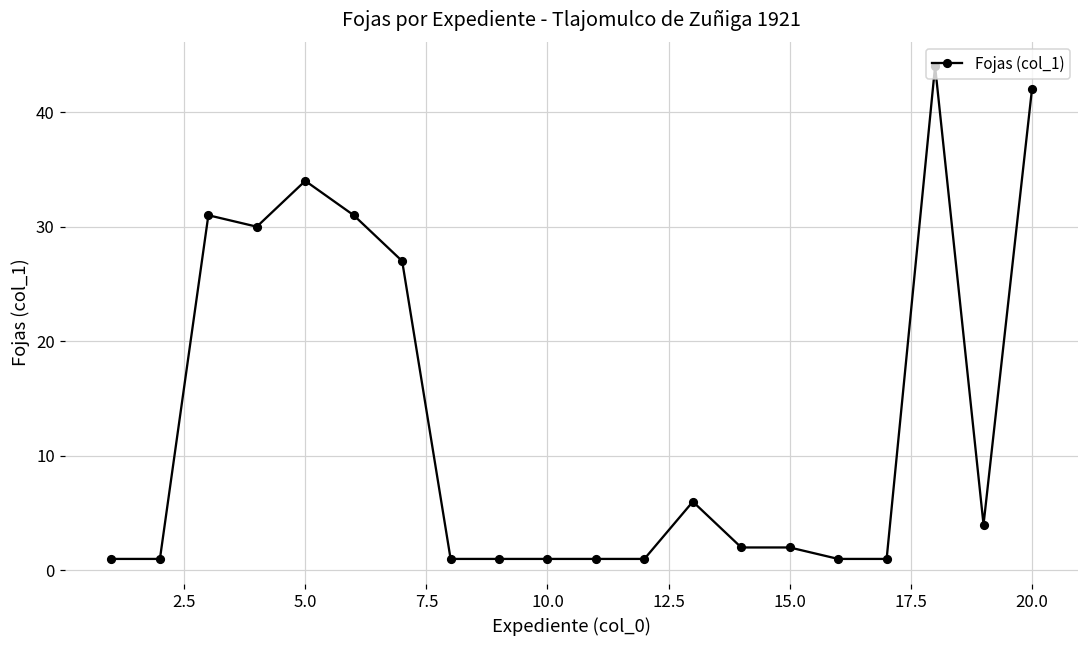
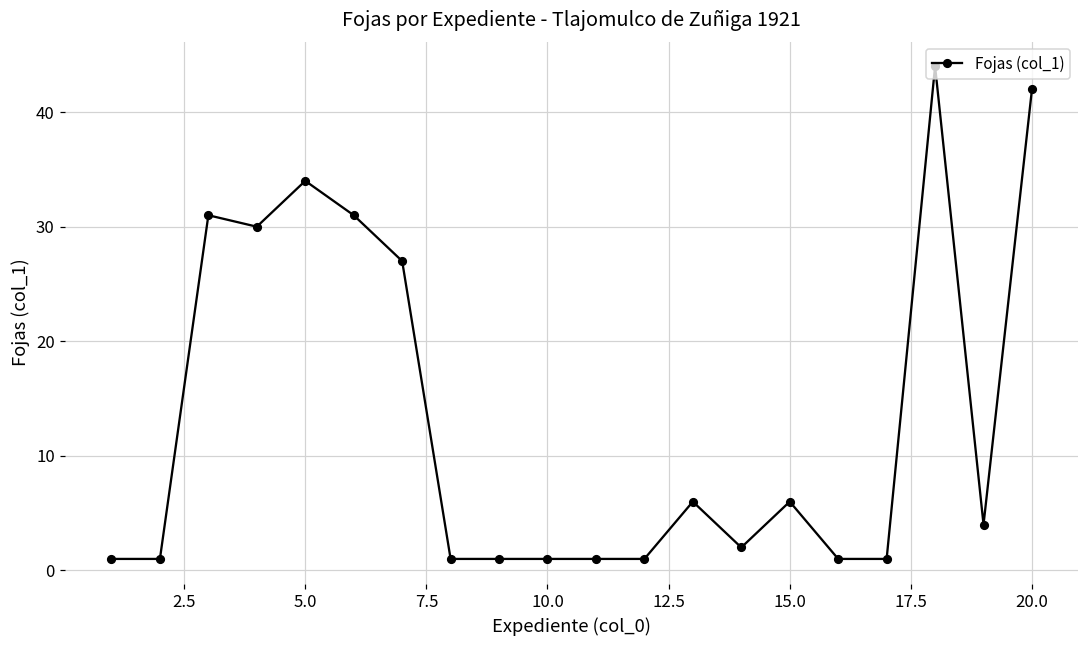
  {
    "5.0": 34,
    "10.0": 1,
-   "15.0": 2,
+   "15.0": 6,
    "20.0": 42
  }
